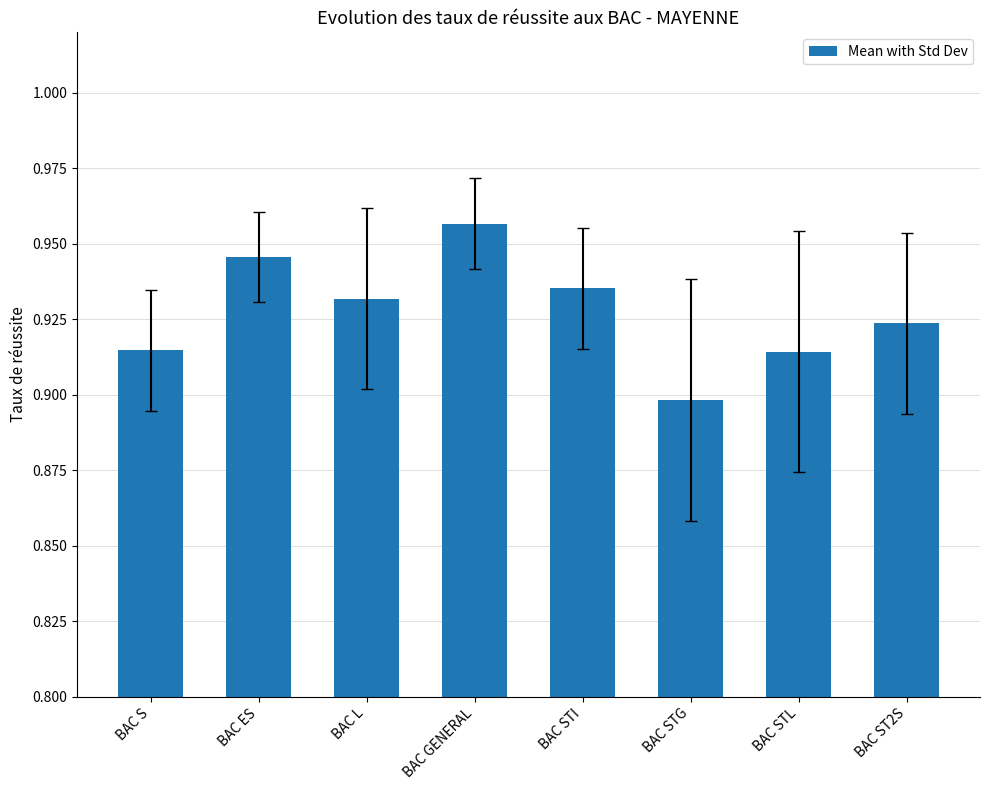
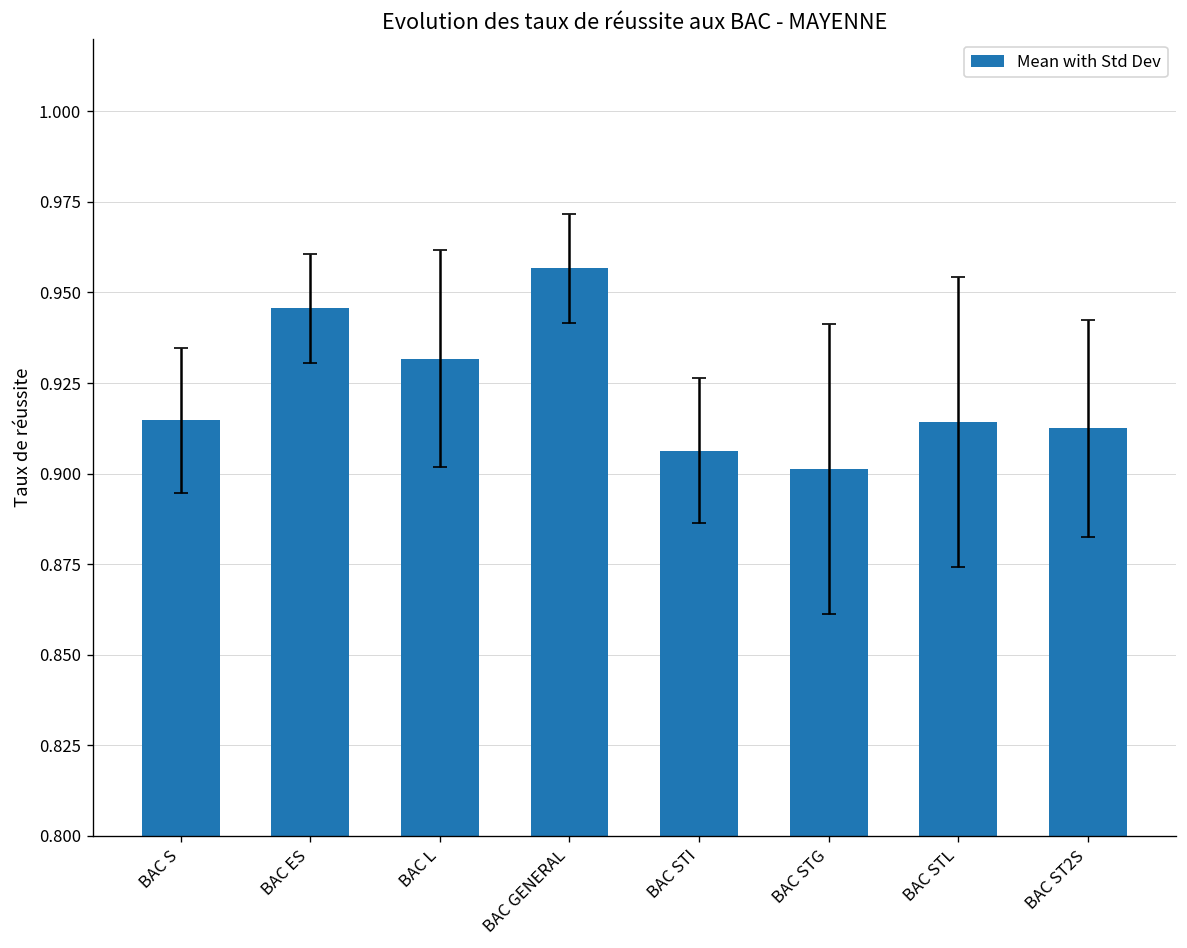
  {
    "Mean with Std Dev": {
      "BAC S": 0.915,
      "BAC ES": 0.946,
      "BAC L": 0.932,
      "BAC GENERAL": 0.957,
-     "BAC STI": 0.935,
-     "BAC STG": 0.898,
+     "BAC STI": 0.906,
+     "BAC STG": 0.901,
      "BAC STL": 0.914,
-     "BAC ST2S": 0.924
+     "BAC ST2S": 0.913
    }
  }
